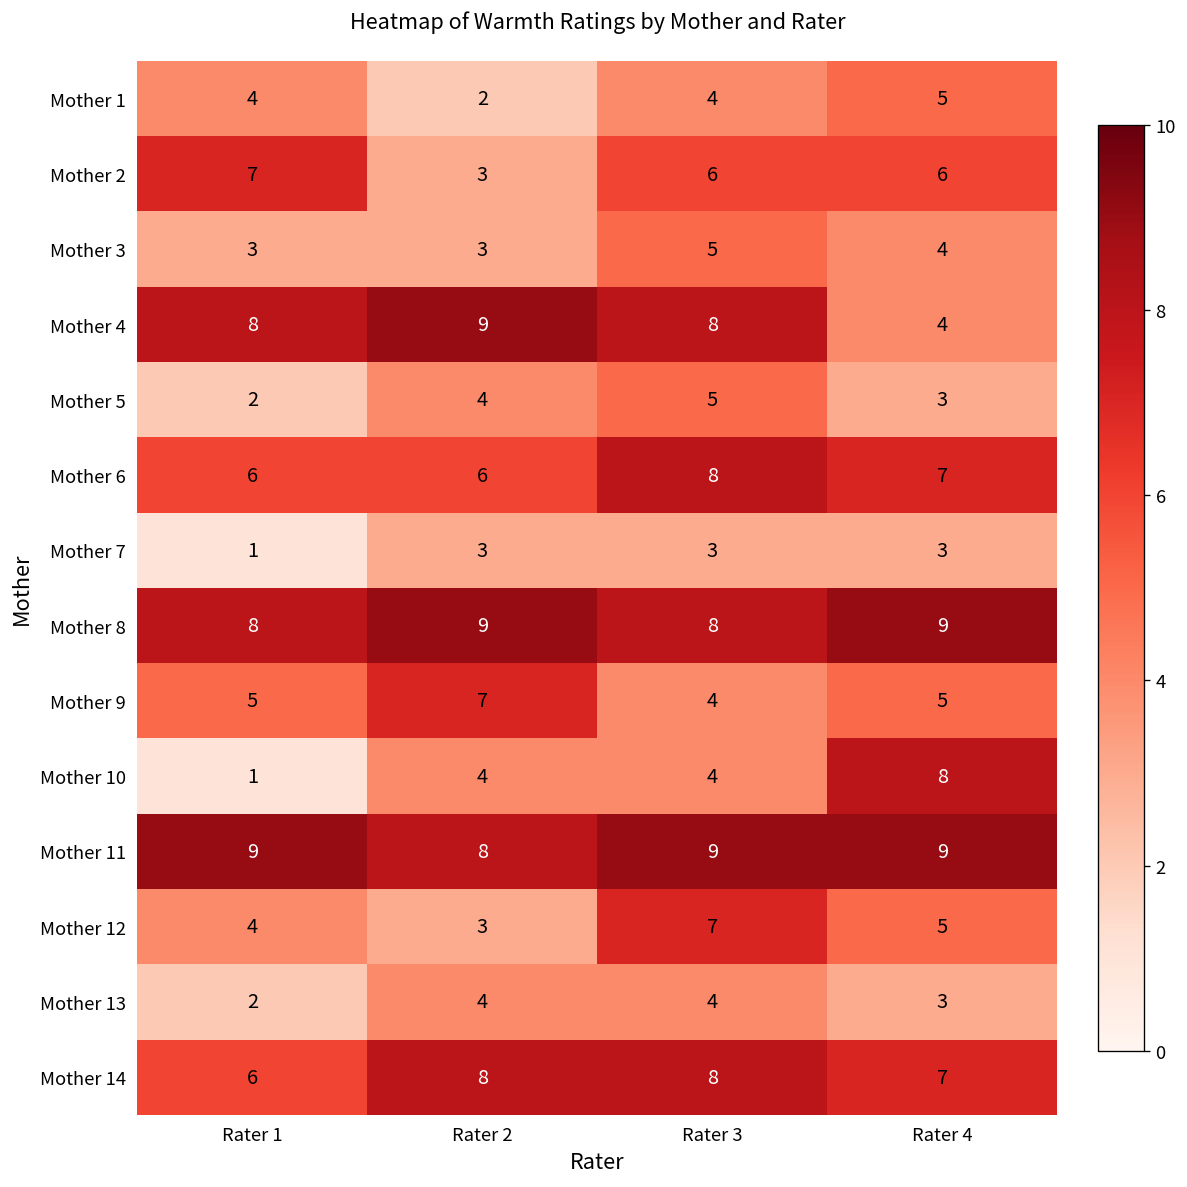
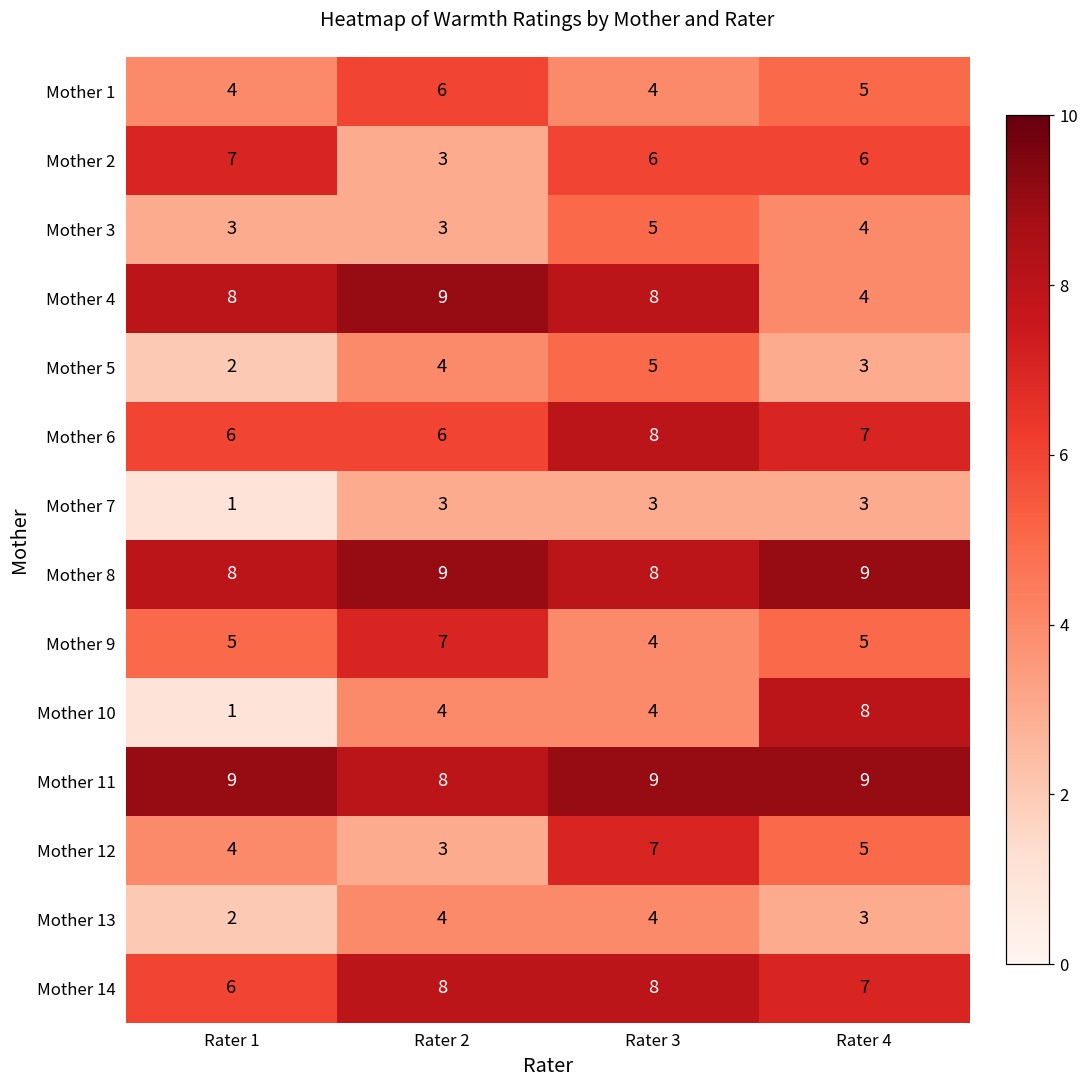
  {
    "Mother 1": {
      "Rater 1": 4,
-     "Rater 2": 2,
+     "Rater 2": 6,
      "Rater 3": 4,
      "Rater 4": 5
    },
    "Mother 2": {
      "Rater 1": 7,
      "Rater 2": 3,
      "Rater 3": 6,
      "Rater 4": 6
    },
    "Mother 3": {
      "Rater 1": 3,
      "Rater 2": 3,
      "Rater 3": 5,
      "Rater 4": 4
    },
    "Mother 4": {
      "Rater 1": 8,
      "Rater 2": 9,
      "Rater 3": 8,
      "Rater 4": 4
    },
    "Mother 5": {
      "Rater 1": 2,
      "Rater 2": 4,
      "Rater 3": 5,
      "Rater 4": 3
    },
    "Mother 6": {
      "Rater 1": 6,
      "Rater 2": 6,
      "Rater 3": 8,
      "Rater 4": 7
    },
    "Mother 7": {
      "Rater 1": 1,
      "Rater 2": 3,
      "Rater 3": 3,
      "Rater 4": 3
    },
    "Mother 8": {
      "Rater 1": 8,
      "Rater 2": 9,
      "Rater 3": 8,
      "Rater 4": 9
    },
    "Mother 9": {
      "Rater 1": 5,
      "Rater 2": 7,
      "Rater 3": 4,
      "Rater 4": 5
    },
    "Mother 10": {
      "Rater 1": 1,
      "Rater 2": 4,
      "Rater 3": 4,
      "Rater 4": 8
    },
    "Mother 11": {
      "Rater 1": 9,
      "Rater 2": 8,
      "Rater 3": 9,
      "Rater 4": 9
    },
    "Mother 12": {
      "Rater 1": 4,
      "Rater 2": 3,
      "Rater 3": 7,
      "Rater 4": 5
    },
    "Mother 13": {
      "Rater 1": 2,
      "Rater 2": 4,
      "Rater 3": 4,
      "Rater 4": 3
    },
    "Mother 14": {
      "Rater 1": 6,
      "Rater 2": 8,
      "Rater 3": 8,
      "Rater 4": 7
    }
  }
